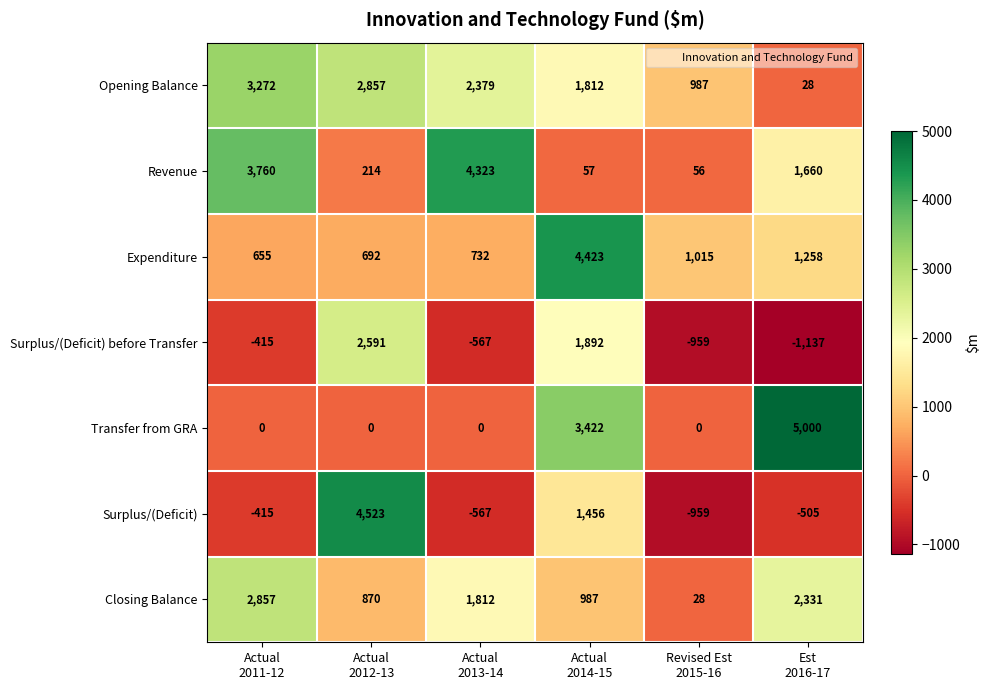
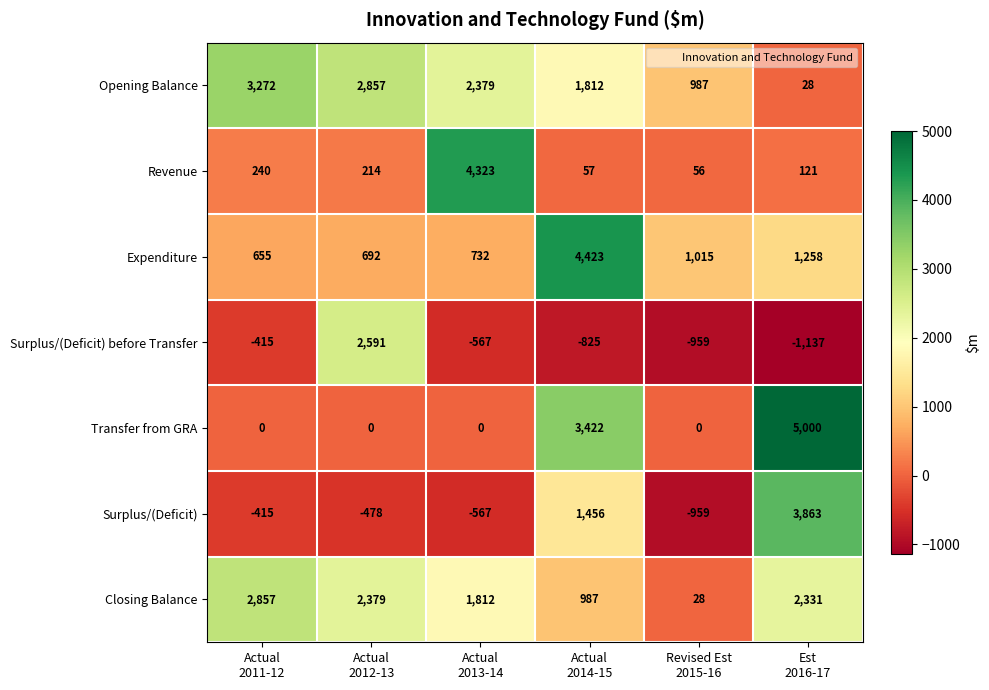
  {
    "Opening Balance": {
      "Actual 2011-12": "3,272",
      "Actual 2012-13": "2,857",
      "Actual 2013-14": "2,379",
      "Actual 2014-15": "1,812",
      "Revised Est 2015-16": "987",
      "Est 2016-17": "28"
    },
    "Revenue": {
-     "Actual 2011-12": "3,760",
+     "Actual 2011-12": "240",
      "Actual 2012-13": "214",
      "Actual 2013-14": "4,323",
      "Actual 2014-15": "57",
      "Revised Est 2015-16": "56",
-     "Est 2016-17": "1,660"
+     "Est 2016-17": "121"
    },
    "Expenditure": {
      "Actual 2011-12": "655",
      "Actual 2012-13": "692",
      "Actual 2013-14": "732",
      "Actual 2014-15": "4,423",
      "Revised Est 2015-16": "1,015",
      "Est 2016-17": "1,258"
    },
    "Surplus/(Deficit) before Transfer": {
      "Actual 2011-12": "-415",
      "Actual 2012-13": "2,591",
      "Actual 2013-14": "-567",
-     "Actual 2014-15": "1,892",
+     "Actual 2014-15": "-825",
      "Revised Est 2015-16": "-959",
      "Est 2016-17": "-1,137"
    },
    "Transfer from GRA": {
      "Actual 2011-12": "0",
      "Actual 2012-13": "0",
      "Actual 2013-14": "0",
      "Actual 2014-15": "3,422",
      "Revised Est 2015-16": "0",
      "Est 2016-17": "5,000"
    },
    "Surplus/(Deficit)": {
      "Actual 2011-12": "-415",
-     "Actual 2012-13": "4,523",
+     "Actual 2012-13": "-478",
      "Actual 2013-14": "-567",
      "Actual 2014-15": "1,456",
      "Revised Est 2015-16": "-959",
-     "Est 2016-17": "-505"
+     "Est 2016-17": "3,863"
    },
    "Closing Balance": {
      "Actual 2011-12": "2,857",
-     "Actual 2012-13": "870",
+     "Actual 2012-13": "2,379",
      "Actual 2013-14": "1,812",
      "Actual 2014-15": "987",
      "Revised Est 2015-16": "28",
      "Est 2016-17": "2,331"
    }
  }
